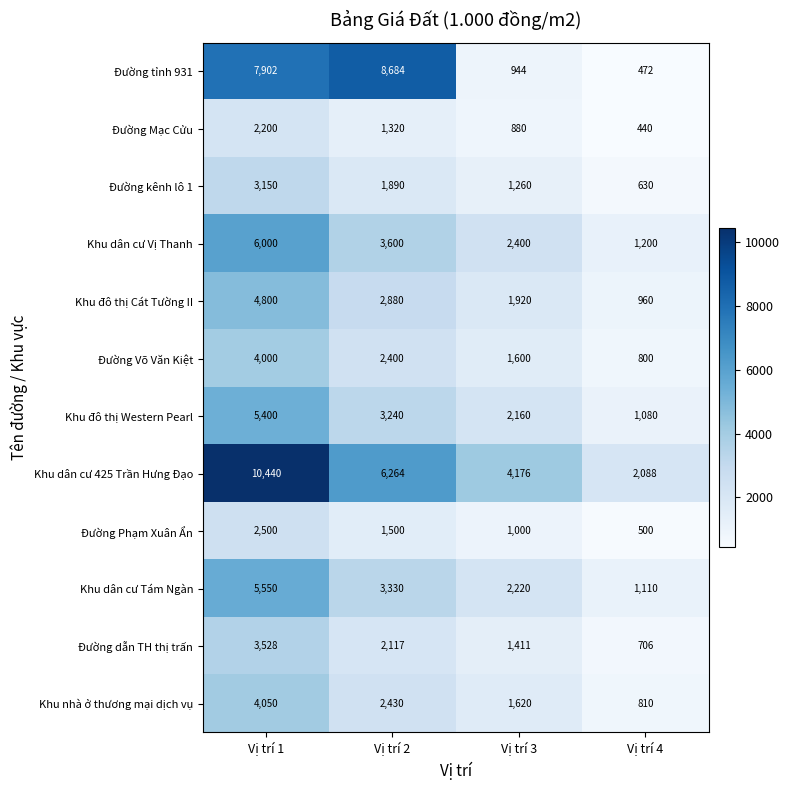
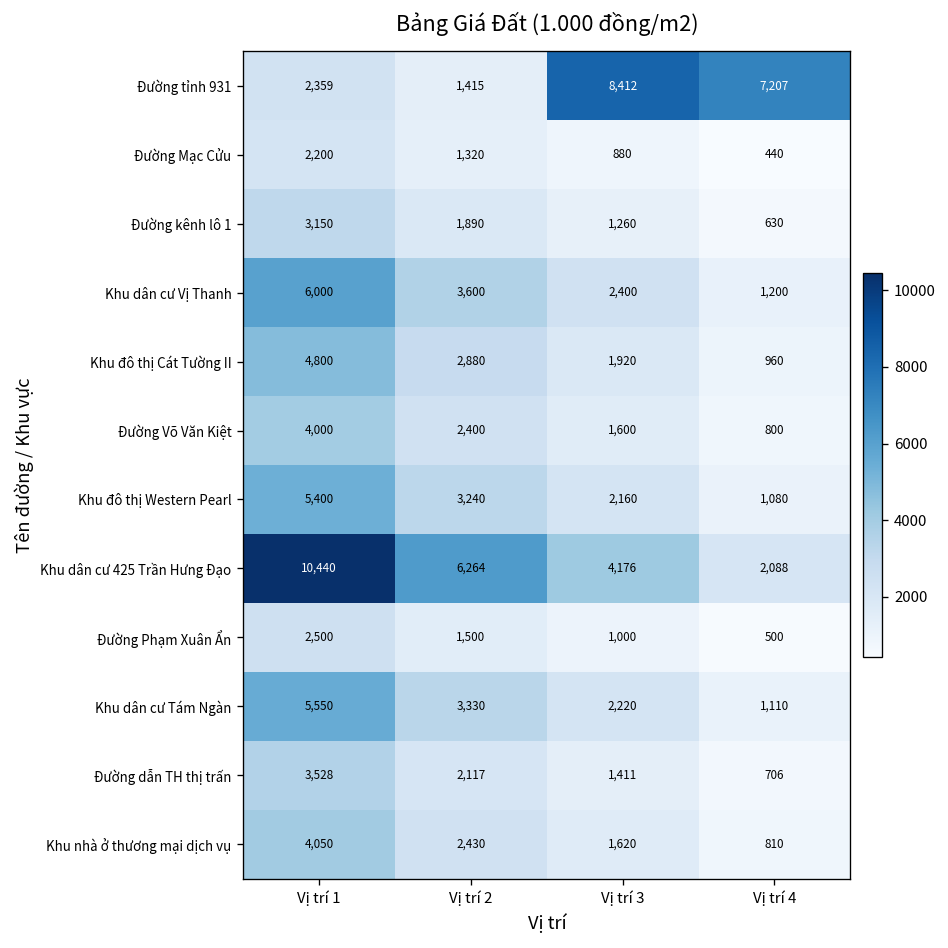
  {
    "Đường tỉnh 931": {
-     "Vị trí 1": "7,902",
-     "Vị trí 2": "8,684",
-     "Vị trí 3": "944",
-     "Vị trí 4": "472"
+     "Vị trí 1": "2,359",
+     "Vị trí 2": "1,415",
+     "Vị trí 3": "8,412",
+     "Vị trí 4": "7,207"
    },
    "Đường Mạc Cửu": {
      "Vị trí 1": "2,200",
      "Vị trí 2": "1,320",
      "Vị trí 3": "880",
      "Vị trí 4": "440"
    },
    "Đường kênh lô 1": {
      "Vị trí 1": "3,150",
      "Vị trí 2": "1,890",
      "Vị trí 3": "1,260",
      "Vị trí 4": "630"
    },
    "Khu dân cư Vị Thanh": {
      "Vị trí 1": "6,000",
      "Vị trí 2": "3,600",
      "Vị trí 3": "2,400",
      "Vị trí 4": "1,200"
    },
    "Khu đô thị Cát Tường II": {
      "Vị trí 1": "4,800",
      "Vị trí 2": "2,880",
      "Vị trí 3": "1,920",
      "Vị trí 4": "960"
    },
    "Đường Võ Văn Kiệt": {
      "Vị trí 1": "4,000",
      "Vị trí 2": "2,400",
      "Vị trí 3": "1,600",
      "Vị trí 4": "800"
    },
    "Khu đô thị Western Pearl": {
      "Vị trí 1": "5,400",
      "Vị trí 2": "3,240",
      "Vị trí 3": "2,160",
      "Vị trí 4": "1,080"
    },
    "Khu dân cư 425 Trần Hưng Đạo": {
      "Vị trí 1": "10,440",
      "Vị trí 2": "6,264",
      "Vị trí 3": "4,176",
      "Vị trí 4": "2,088"
    },
    "Đường Phạm Xuân Ẩn": {
      "Vị trí 1": "2,500",
      "Vị trí 2": "1,500",
      "Vị trí 3": "1,000",
      "Vị trí 4": "500"
    },
    "Khu dân cư Tám Ngàn": {
      "Vị trí 1": "5,550",
      "Vị trí 2": "3,330",
      "Vị trí 3": "2,220",
      "Vị trí 4": "1,110"
    },
    "Đường dẫn TH thị trấn": {
      "Vị trí 1": "3,528",
      "Vị trí 2": "2,117",
      "Vị trí 3": "1,411",
      "Vị trí 4": "706"
    },
    "Khu nhà ở thương mại dịch vụ": {
      "Vị trí 1": "4,050",
      "Vị trí 2": "2,430",
      "Vị trí 3": "1,620",
      "Vị trí 4": "810"
    }
  }
